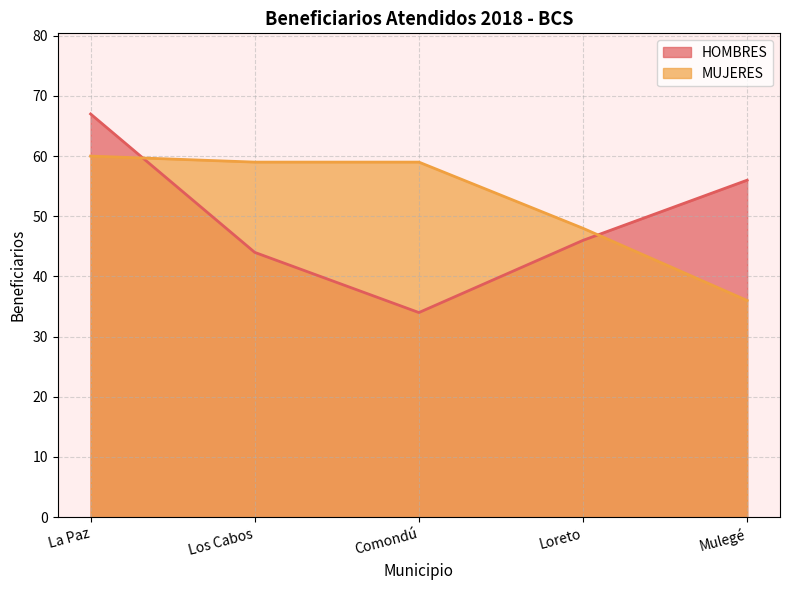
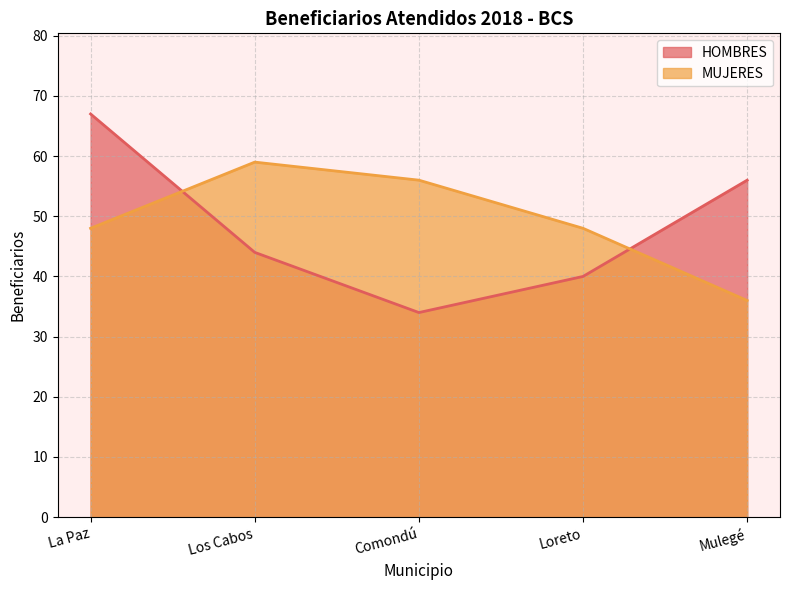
  {
    "HOMBRES": {
      "La Paz": 67,
      "Los Cabos": 44,
      "Comondú": 34,
-     "Loreto": 46,
+     "Loreto": 40,
      "Mulegé": 56
    },
    "MUJERES": {
-     "La Paz": 60,
+     "La Paz": 48,
      "Los Cabos": 59,
-     "Comondú": 59,
+     "Comondú": 56,
      "Loreto": 48,
      "Mulegé": 36
    }
  }
